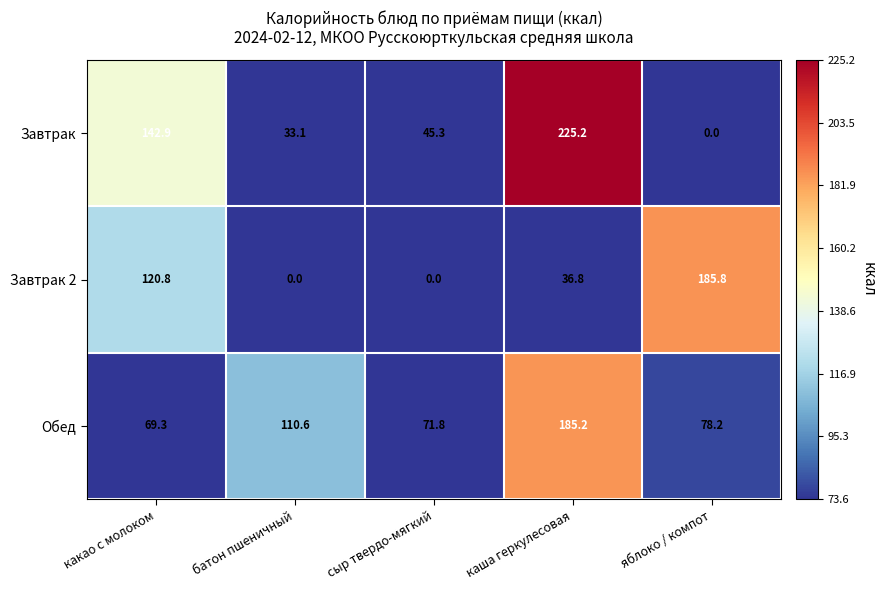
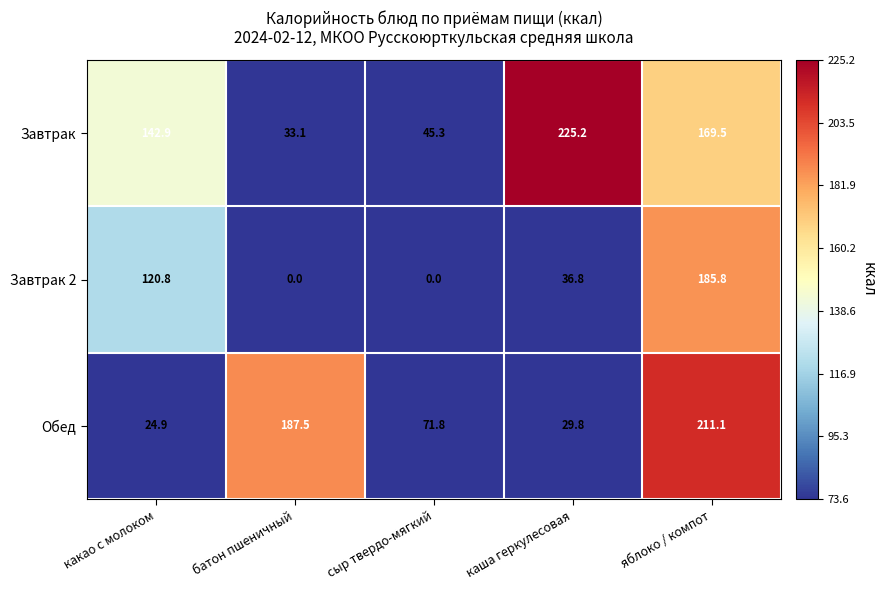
  {
    "Завтрак": {
      "батон пшеничный": 33.1,
      "сыр твердо-мягкий": 45.3,
      "каша геркулесовая": 225.2,
-     "яблоко / компот": 0.0
+     "яблоко / компот": 169.5
    },
    "Завтрак 2": {
      "какао с молоком": 120.8,
      "батон пшеничный": 0.0,
      "сыр твердо-мягкий": 0.0,
      "каша геркулесовая": 36.8,
      "яблоко / компот": 185.8
    },
    "Обед": {
-     "какао с молоком": 69.3,
-     "батон пшеничный": 110.6,
+     "какао с молоком": 24.9,
+     "батон пшеничный": 187.5,
      "сыр твердо-мягкий": 71.8,
-     "каша геркулесовая": 185.2,
-     "яблоко / компот": 78.2
+     "каша геркулесовая": 29.8,
+     "яблоко / компот": 211.1
    }
  }
